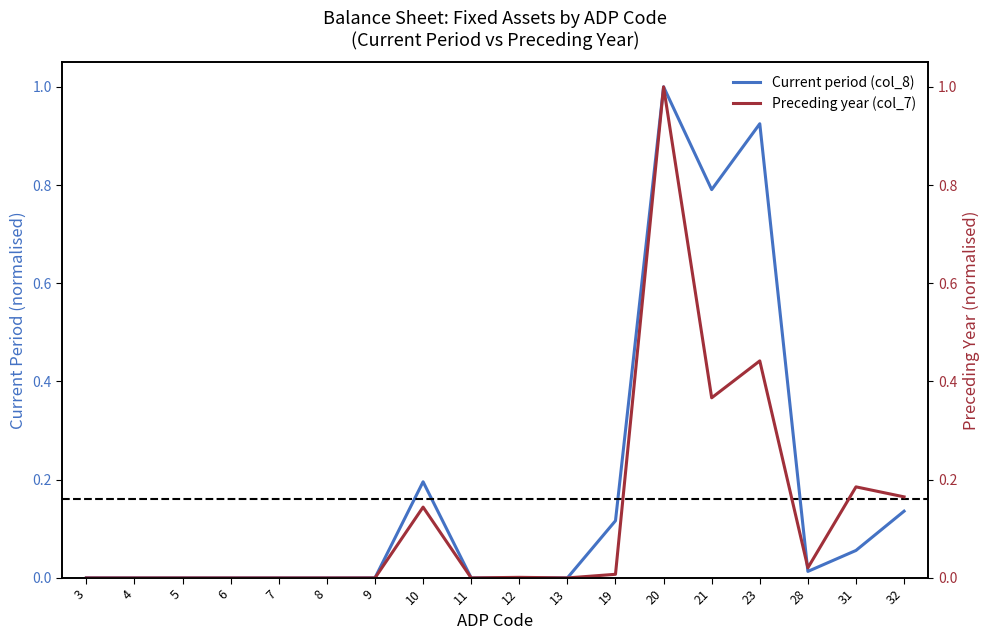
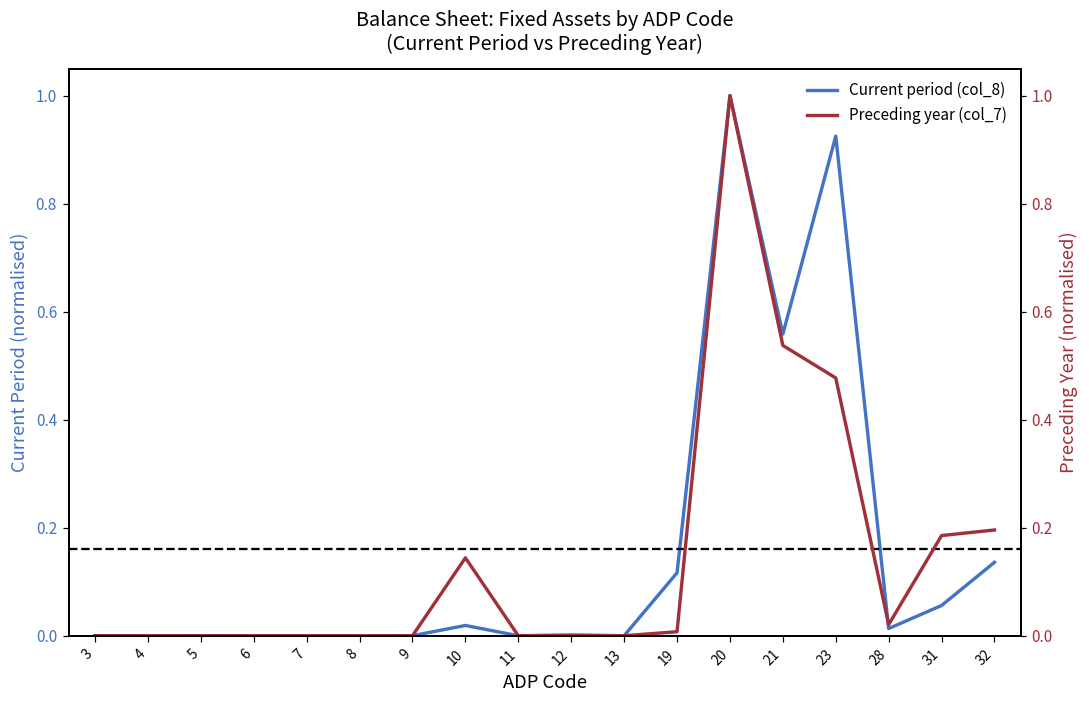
  {
    "Current period (col_8)": {
      "3": 0.00,
      "4": 0.00,
      "5": 0.00,
      "6": 0.00,
      "7": 0.00,
      "8": 0.00,
      "9": 0.00,
-     "10": 0.20,
+     "10": 0.02,
      "11": 0.00,
      "12": 0.00,
      "13": 0.00,
      "19": 0.12,
      "20": 1.00,
-     "21": 0.79,
+     "21": 0.56,
      "23": 0.92,
      "28": 0.01,
      "31": 0.06,
      "32": 0.14
    },
    "Preceding year (col_7)": {
      "3": 0.00,
      "4": 0.00,
      "5": 0.00,
      "6": 0.00,
      "7": 0.00,
      "8": 0.00,
      "9": 0.00,
      "10": 0.14,
      "11": 0.00,
      "12": 0.00,
      "13": 0.00,
      "19": 0.01,
      "20": 1.00,
-     "21": 0.37,
-     "23": 0.44,
+     "21": 0.54,
+     "23": 0.48,
      "28": 0.02,
      "31": 0.19,
-     "32": 0.17
+     "32": 0.20
    }
  }
